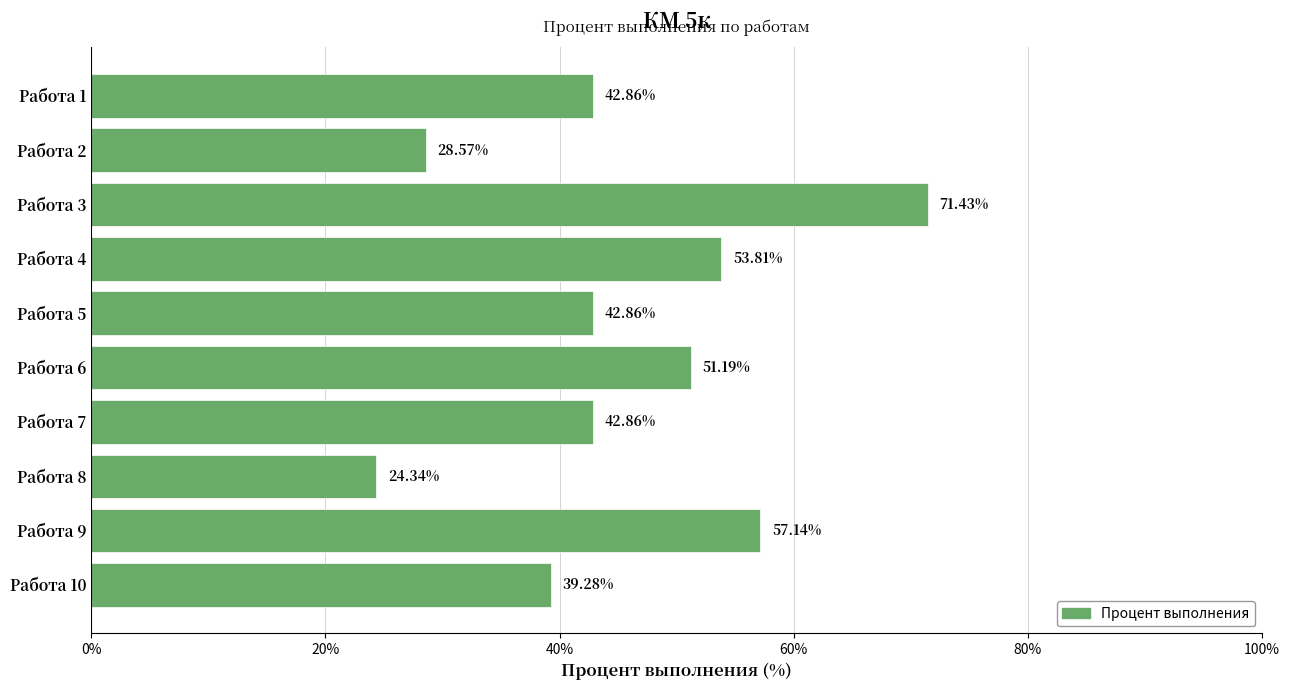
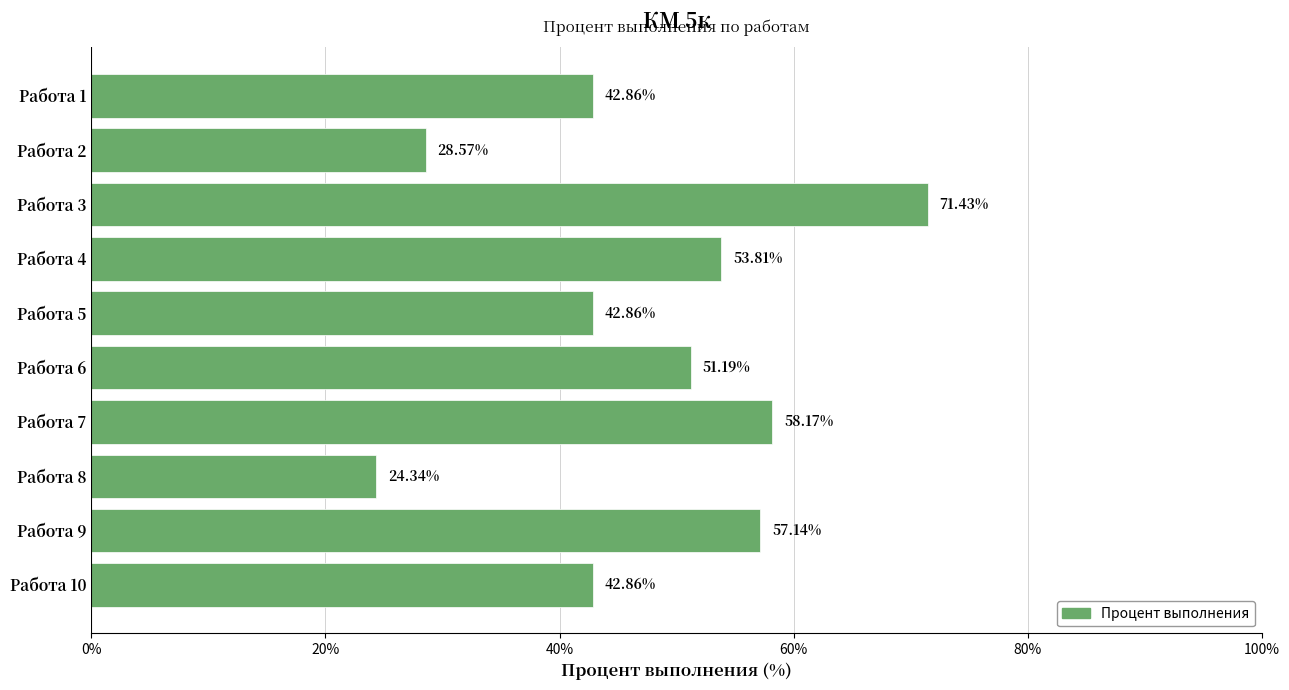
  {
    "Работа 1": "42.86%",
    "Работа 2": "28.57%",
    "Работа 3": "71.43%",
    "Работа 4": "53.81%",
    "Работа 5": "42.86%",
    "Работа 6": "51.19%",
-   "Работа 7": "42.86%",
+   "Работа 7": "58.17%",
    "Работа 8": "24.34%",
    "Работа 9": "57.14%",
-   "Работа 10": "39.28%"
+   "Работа 10": "42.86%"
  }
